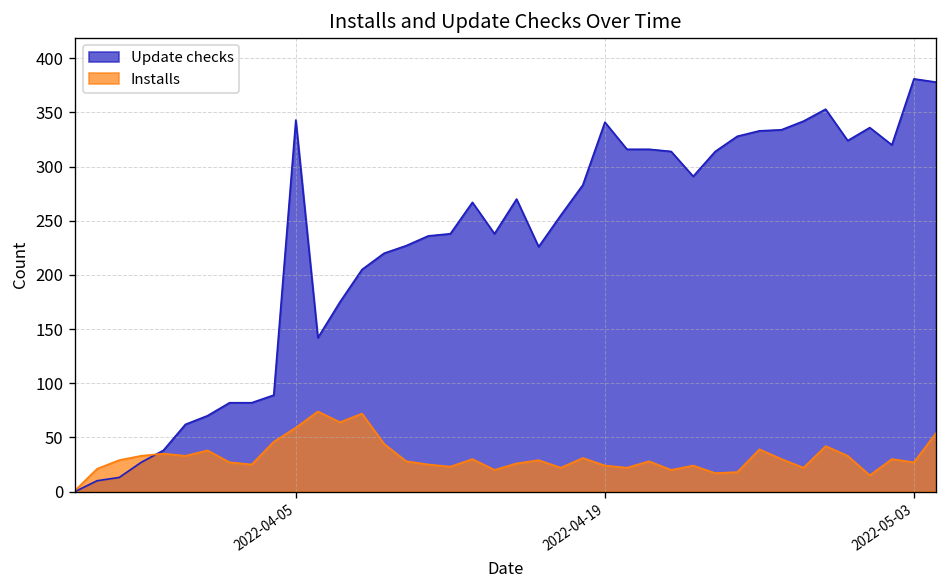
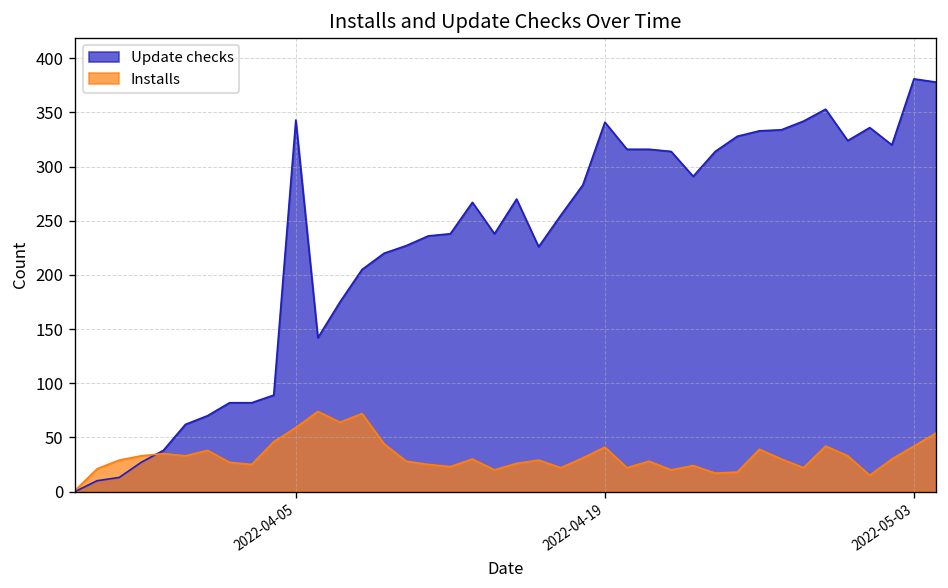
  {
    "Update checks": {
      "2022-04-05": 340,
      "2022-04-19": 340,
      "2022-05-03": 380
    },
    "Installs": {
      "2022-04-05": 60,
-     "2022-04-19": 20,
-     "2022-05-03": 30
+     "2022-04-19": 40,
+     "2022-05-03": 40
    }
  }
